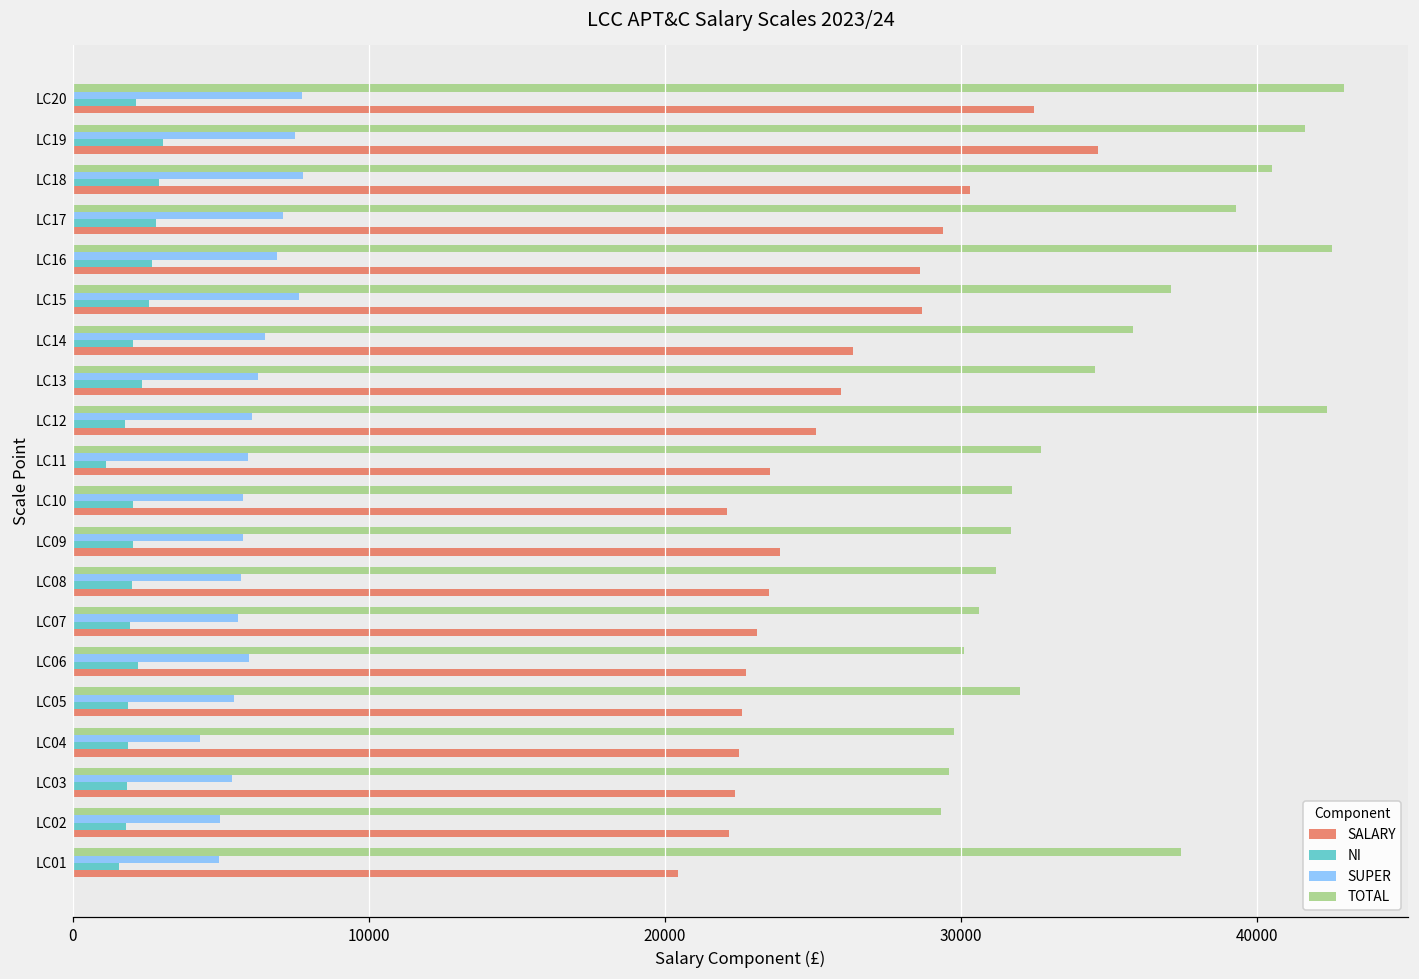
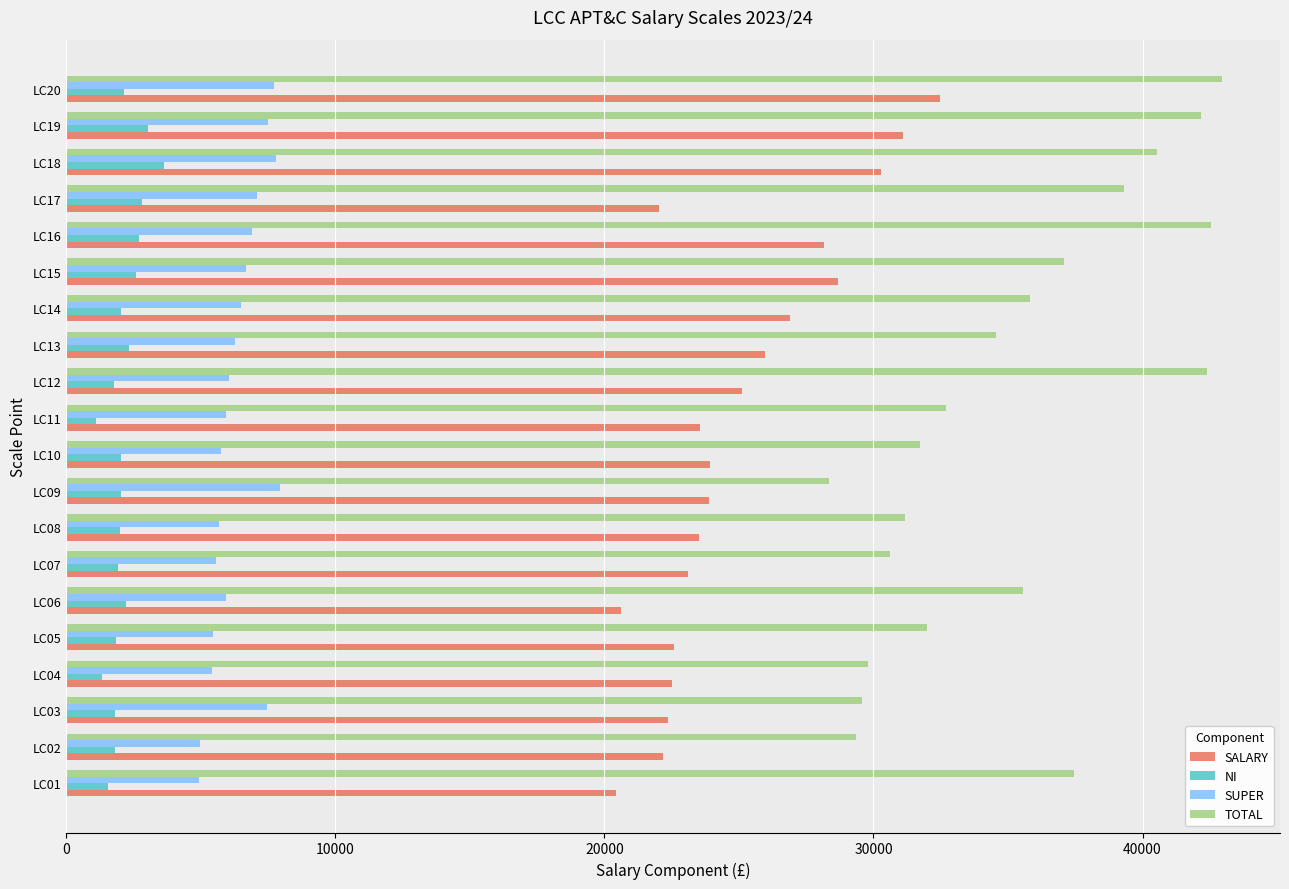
  {
    "SALARY": {
      "LC20": 32500,
-     "LC19": 34600,
+     "LC19": 31100,
      "LC18": 30300,
-     "LC17": 29400,
-     "LC16": 28600,
+     "LC17": 22000,
+     "LC16": 28200,
      "LC15": 28700,
-     "LC14": 26400,
+     "LC14": 26900,
      "LC13": 26000,
      "LC12": 25100,
      "LC11": 23500,
-     "LC10": 22100,
+     "LC10": 23900,
      "LC09": 23900,
      "LC08": 23500,
      "LC07": 23100,
-     "LC06": 22700,
+     "LC06": 20600,
      "LC05": 22600,
      "LC04": 22500,
      "LC03": 22400,
      "LC02": 22200,
      "LC01": 20400
    },
    "NI": {
      "LC20": 2100,
      "LC19": 3000,
-     "LC18": 2900,
+     "LC18": 3600,
      "LC17": 2800,
      "LC16": 2700,
      "LC15": 2600,
      "LC14": 2000,
      "LC13": 2300,
      "LC12": 1800,
      "LC11": 1100,
      "LC10": 2000,
      "LC09": 2000,
      "LC08": 2000,
      "LC07": 1900,
      "LC06": 2200,
      "LC05": 1900,
-     "LC04": 1900,
+     "LC04": 1300,
      "LC03": 1800,
      "LC02": 1800,
      "LC01": 1600
    },
    "SUPER": {
      "LC20": 7700,
      "LC19": 7500,
      "LC18": 7800,
      "LC17": 7100,
      "LC16": 6900,
-     "LC15": 7600,
+     "LC15": 6700,
      "LC14": 6500,
      "LC13": 6300,
      "LC12": 6100,
      "LC11": 5900,
      "LC10": 5800,
-     "LC09": 5800,
+     "LC09": 7900,
      "LC08": 5700,
      "LC07": 5600,
      "LC06": 5900,
      "LC05": 5400,
-     "LC04": 4300,
-     "LC03": 5400,
+     "LC04": 5400,
+     "LC03": 7400,
      "LC02": 5000,
      "LC01": 4900
    },
    "TOTAL": {
      "LC20": 43000,
-     "LC19": 41600,
+     "LC19": 42200,
      "LC18": 40500,
      "LC17": 39300,
      "LC16": 42500,
      "LC15": 37100,
      "LC14": 35800,
      "LC13": 34500,
      "LC12": 42400,
      "LC11": 32700,
      "LC10": 31700,
-     "LC09": 31700,
+     "LC09": 28400,
      "LC08": 31200,
      "LC07": 30600,
-     "LC06": 30100,
+     "LC06": 35500,
      "LC05": 32000,
      "LC04": 29800,
      "LC03": 29600,
      "LC02": 29300,
      "LC01": 37400
    }
  }
